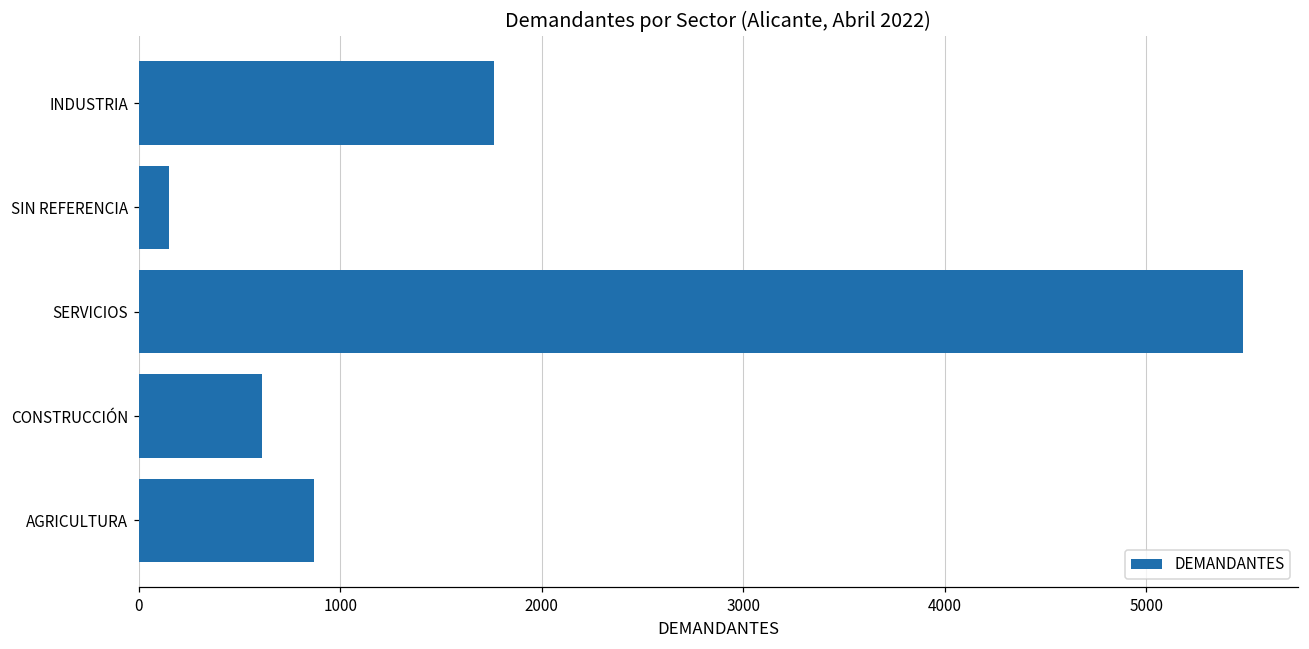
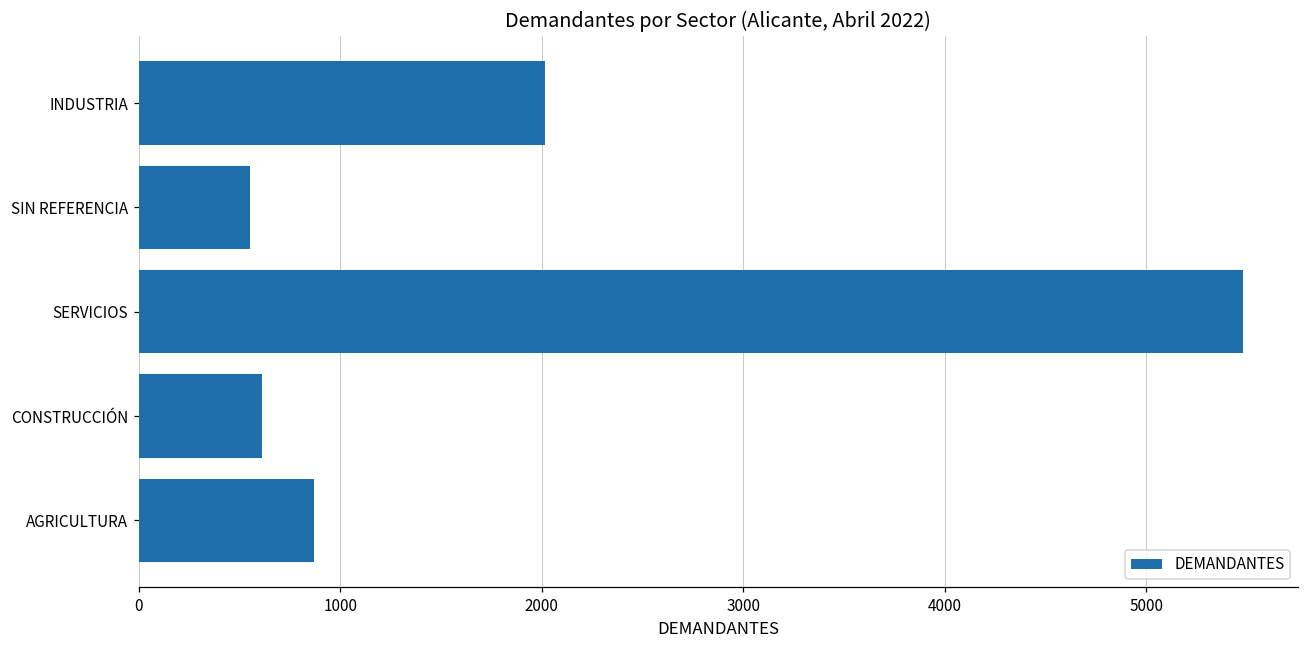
  {
-   "INDUSTRIA": 1760,
-   "SIN REFERENCIA": 150,
+   "INDUSTRIA": 2020,
+   "SIN REFERENCIA": 550,
    "SERVICIOS": 5480,
    "CONSTRUCCIÓN": 610,
    "AGRICULTURA": 870
  }
